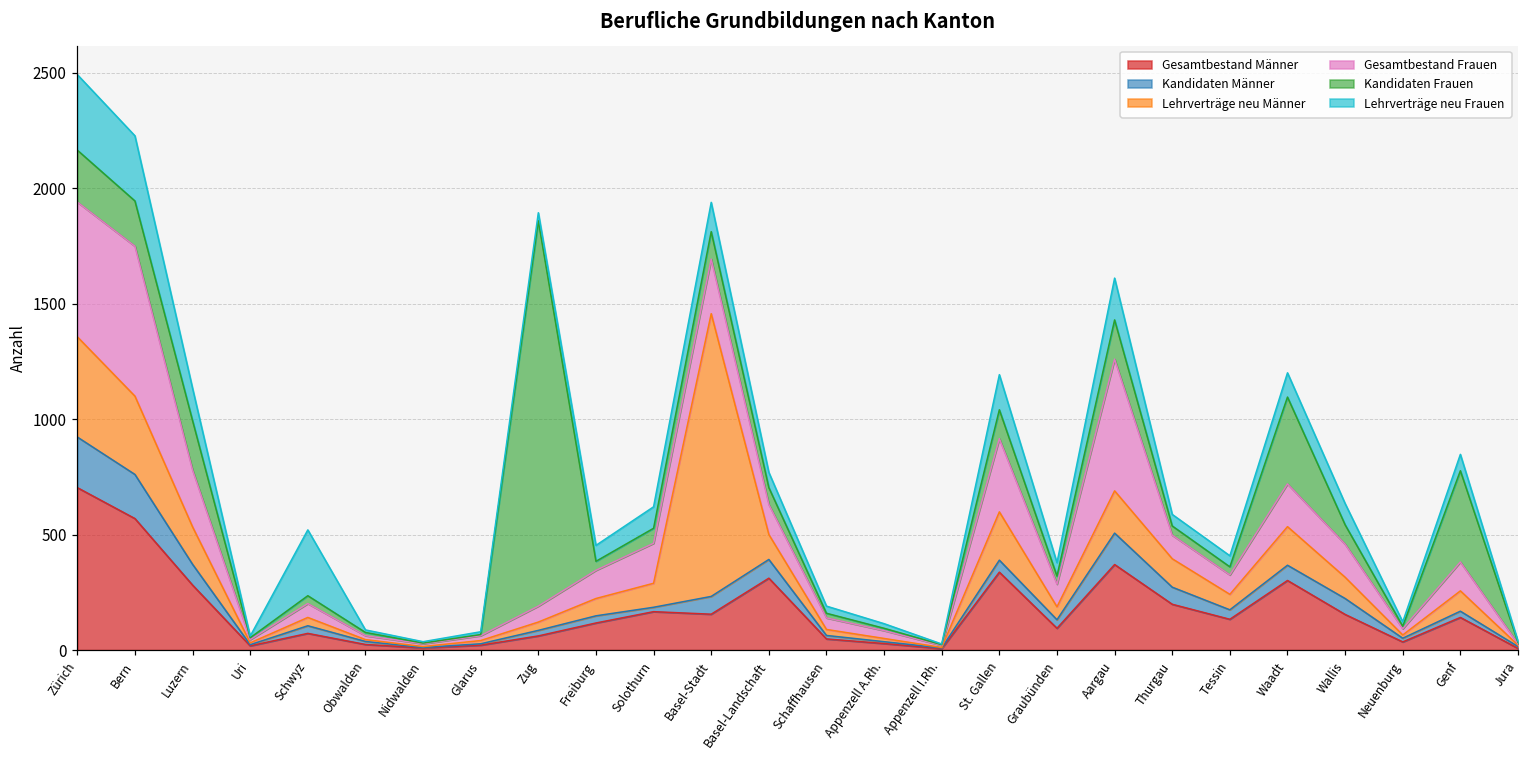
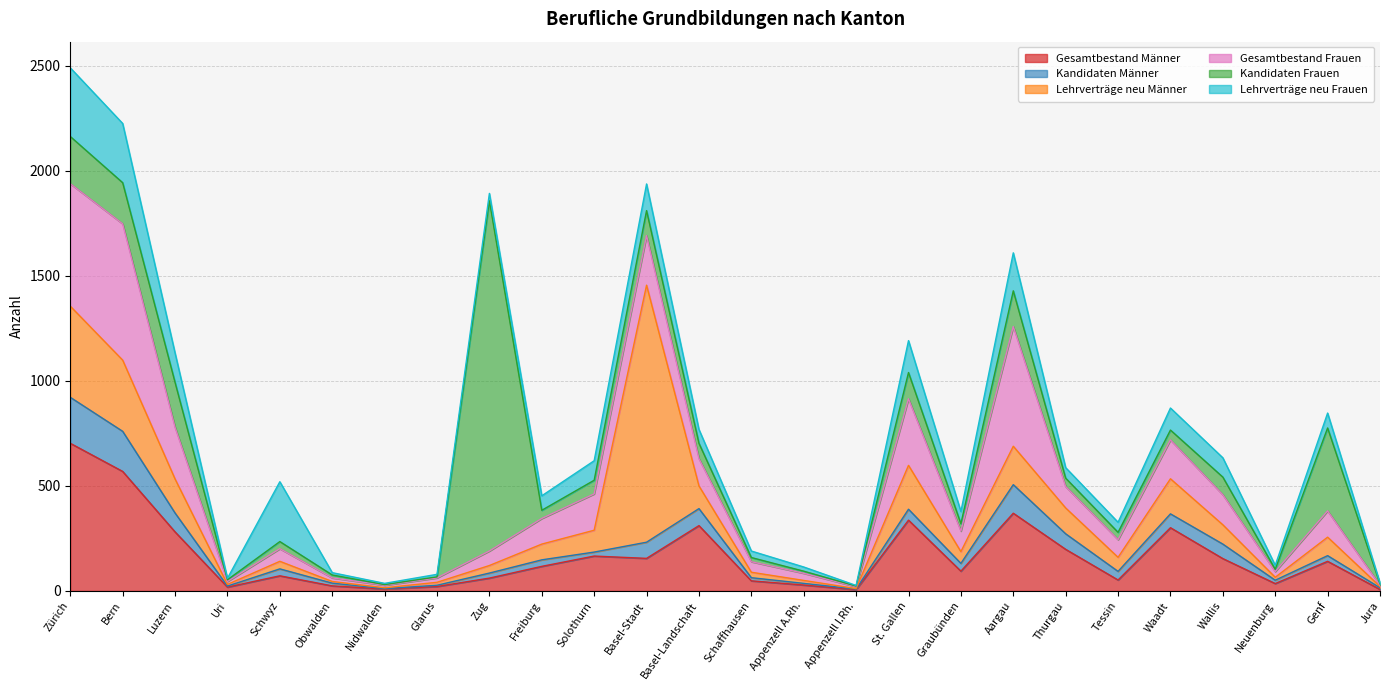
  {
    "Gesamtbestand Männer": {
      "Zürich": 700,
      "Bern": 570,
      "Luzern": 280,
      "Schwyz": 70,
      "Obwalden": 20,
      "Zug": 60,
      "Freiburg": 120,
      "Solothurn": 170,
      "Basel-Stadt": 160,
      "Basel-Landschaft": 310,
      "Schaffhausen": 50,
      "St. Gallen": 340,
      "Graubünden": 90,
      "Aargau": 370,
      "Thurgau": 200,
-     "Tessin": 130,
+     "Tessin": 50,
      "Waadt": 300,
      "Wallis": 150,
      "Neuenburg": 40,
      "Genf": 140
    },
    "Kandidaten Männer": {
      "Zürich": 220,
      "Bern": 190,
      "Luzern": 90,
      "Schwyz": 30,
      "Zug": 20,
      "Freiburg": 30,
      "Solothurn": 20,
      "Basel-Stadt": 80,
      "Basel-Landschaft": 80,
      "Schaffhausen": 20,
      "St. Gallen": 50,
      "Graubünden": 40,
      "Aargau": 140,
      "Thurgau": 70,
      "Tessin": 40,
      "Waadt": 70,
      "Wallis": 70,
      "Neuenburg": 20,
      "Genf": 30
    },
    "Lehrverträge neu Männer": {
      "Zürich": 430,
      "Bern": 340,
      "Luzern": 160,
      "Schwyz": 40,
      "Glarus": 10,
      "Zug": 40,
      "Freiburg": 80,
      "Solothurn": 100,
      "Basel-Stadt": 1220,
      "Basel-Landschaft": 110,
      "Schaffhausen": 30,
      "Appenzell A.Rh.": 10,
      "St. Gallen": 210,
      "Graubünden": 60,
      "Aargau": 180,
      "Thurgau": 120,
      "Tessin": 70,
      "Waadt": 170,
      "Wallis": 90,
      "Neuenburg": 10,
      "Genf": 90
    },
    "Gesamtbestand Frauen": {
      "Zürich": 580,
      "Bern": 650,
      "Luzern": 250,
      "Schwyz": 60,
      "Obwalden": 20,
      "Zug": 70,
      "Freiburg": 120,
      "Solothurn": 170,
      "Basel-Stadt": 240,
      "Basel-Landschaft": 130,
      "Schaffhausen": 50,
      "St. Gallen": 320,
      "Graubünden": 100,
      "Aargau": 570,
      "Thurgau": 100,
      "Tessin": 80,
      "Waadt": 190,
      "Wallis": 140,
      "Genf": 130
    },
    "Kandidaten Frauen": {
      "Zürich": 230,
      "Bern": 200,
      "Luzern": 210,
      "Schwyz": 30,
      "Zug": 1670,
      "Freiburg": 40,
      "Solothurn": 70,
      "Basel-Stadt": 120,
      "Basel-Landschaft": 70,
      "Schaffhausen": 20,
      "St. Gallen": 130,
      "Graubünden": 40,
      "Aargau": 170,
      "Thurgau": 40,
      "Tessin": 40,
-     "Waadt": 380,
+     "Waadt": 50,
      "Wallis": 80,
      "Genf": 400
    },
    "Lehrverträge neu Frauen": {
      "Zürich": 330,
      "Bern": 280,
      "Luzern": 140,
      "Schwyz": 290,
      "Glarus": 10,
      "Zug": 40,
      "Freiburg": 70,
      "Solothurn": 90,
      "Basel-Stadt": 130,
      "Basel-Landschaft": 70,
      "Schaffhausen": 30,
      "Appenzell A.Rh.": 20,
      "St. Gallen": 150,
      "Graubünden": 60,
      "Aargau": 180,
      "Thurgau": 50,
      "Tessin": 50,
      "Waadt": 110,
      "Wallis": 90,
      "Neuenburg": 20,
      "Genf": 70
    }
  }
